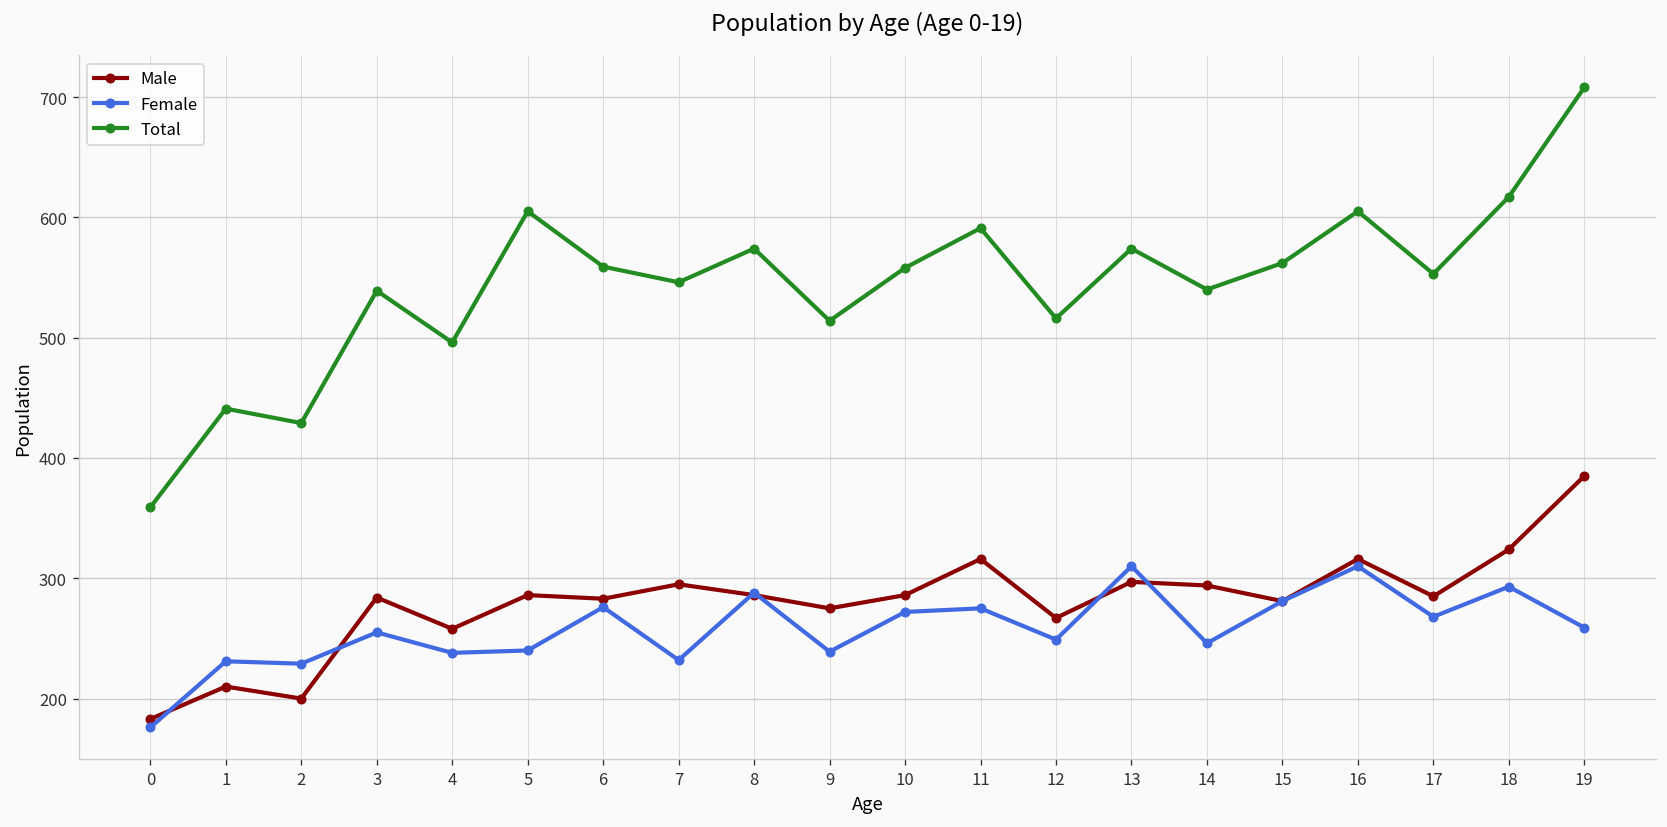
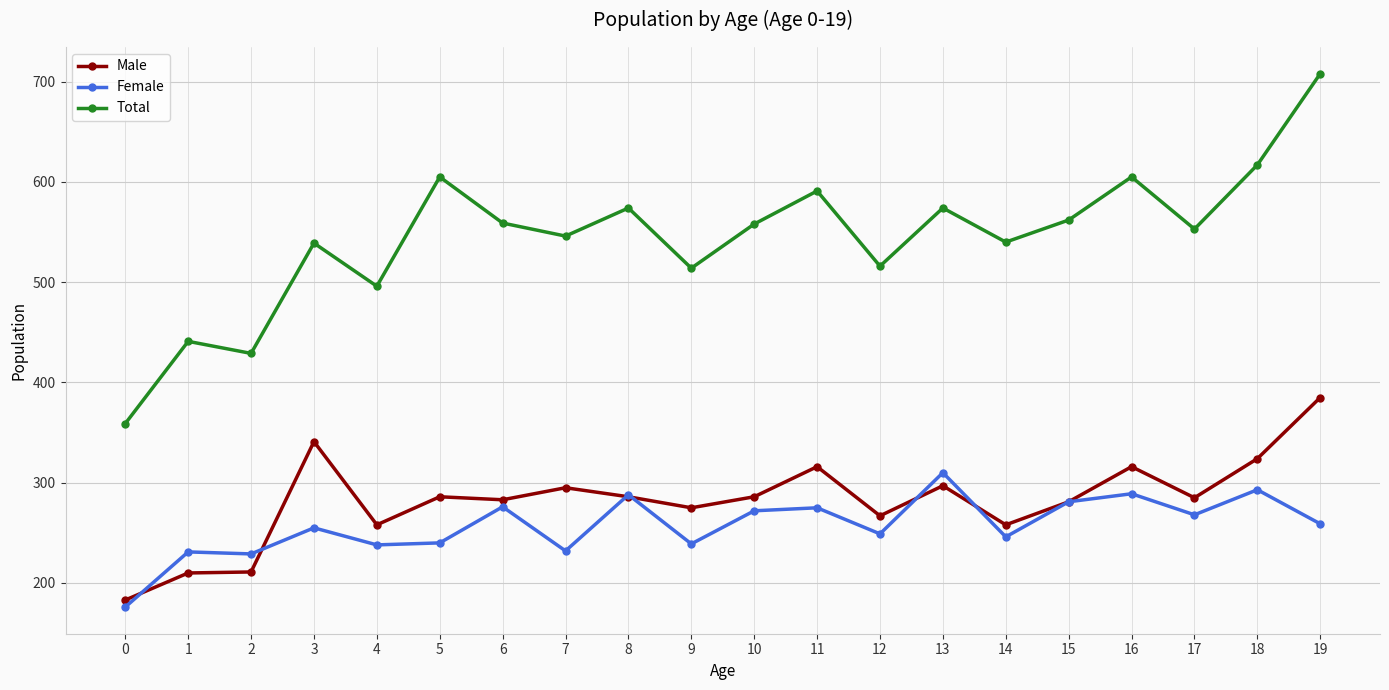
  {
    "Male": {
      "0": 183,
      "1": 210,
-     "2": 200,
-     "3": 284,
+     "2": 211,
+     "3": 341,
      "4": 258,
      "5": 286,
      "6": 283,
      "7": 295,
      "9": 275,
      "10": 286,
      "11": 316,
      "12": 267,
      "13": 297,
-     "14": 294,
+     "14": 258,
      "16": 316,
      "17": 285,
      "18": 324,
      "19": 385
    },
    "Female": {
      "0": 176,
      "1": 231,
      "2": 229,
      "3": 255,
      "4": 238,
      "5": 240,
      "6": 276,
      "7": 232,
      "9": 239,
      "10": 272,
      "11": 275,
      "12": 249,
      "13": 310,
      "14": 246,
-     "16": 310,
+     "16": 289,
      "17": 268,
      "18": 293,
      "19": 259
    },
    "Total": {
      "0": 359,
      "1": 441,
      "2": 429,
      "3": 539,
      "4": 496,
      "5": 605,
      "6": 559,
      "7": 546,
      "8": 574,
      "9": 514,
      "10": 558,
      "11": 591,
      "12": 516,
      "13": 574,
      "14": 540,
      "15": 562,
      "16": 605,
      "17": 553,
      "18": 617,
      "19": 708
    }
  }
